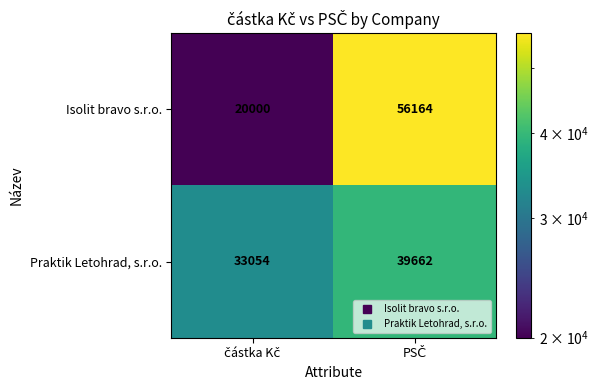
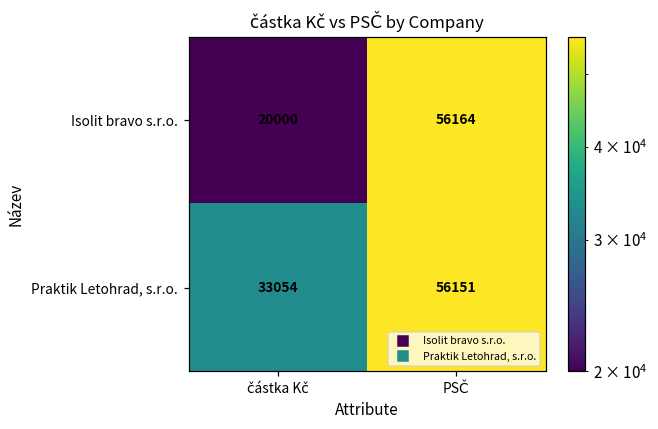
  {
    "Isolit bravo s.r.o.": {
      "částka Kč": 20000,
      "PSČ": 56164
    },
    "Praktik Letohrad, s.r.o.": {
      "částka Kč": 33054,
-     "PSČ": 39662
+     "PSČ": 56151
    }
  }
